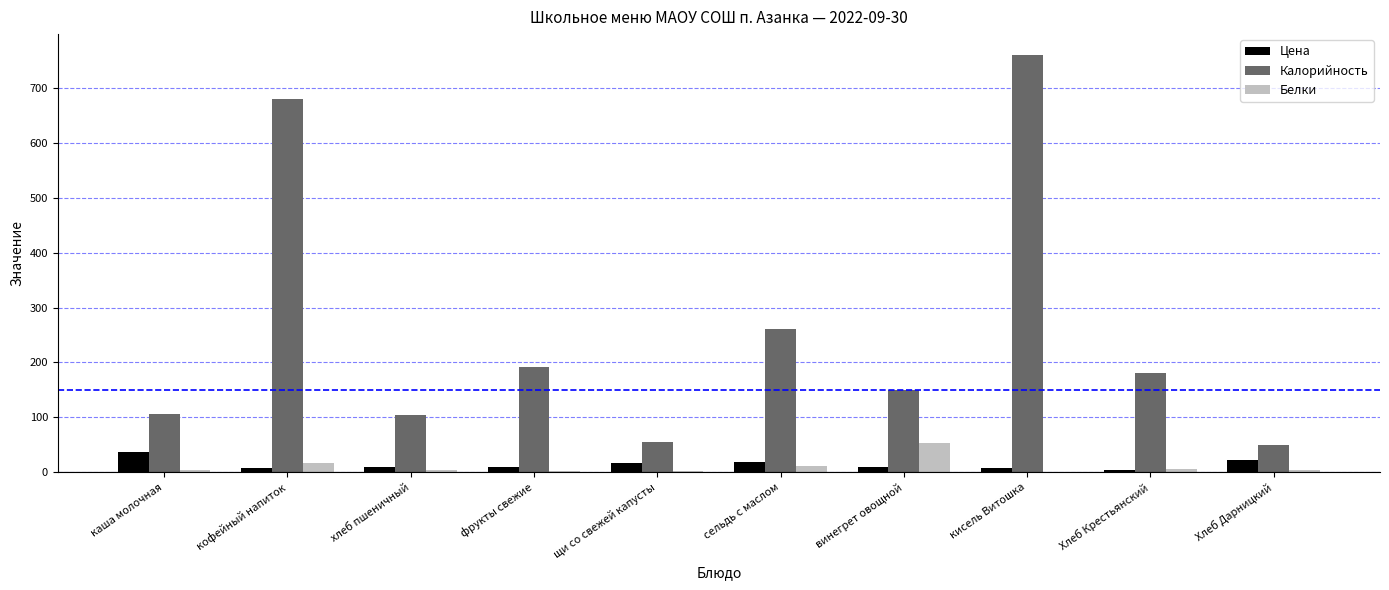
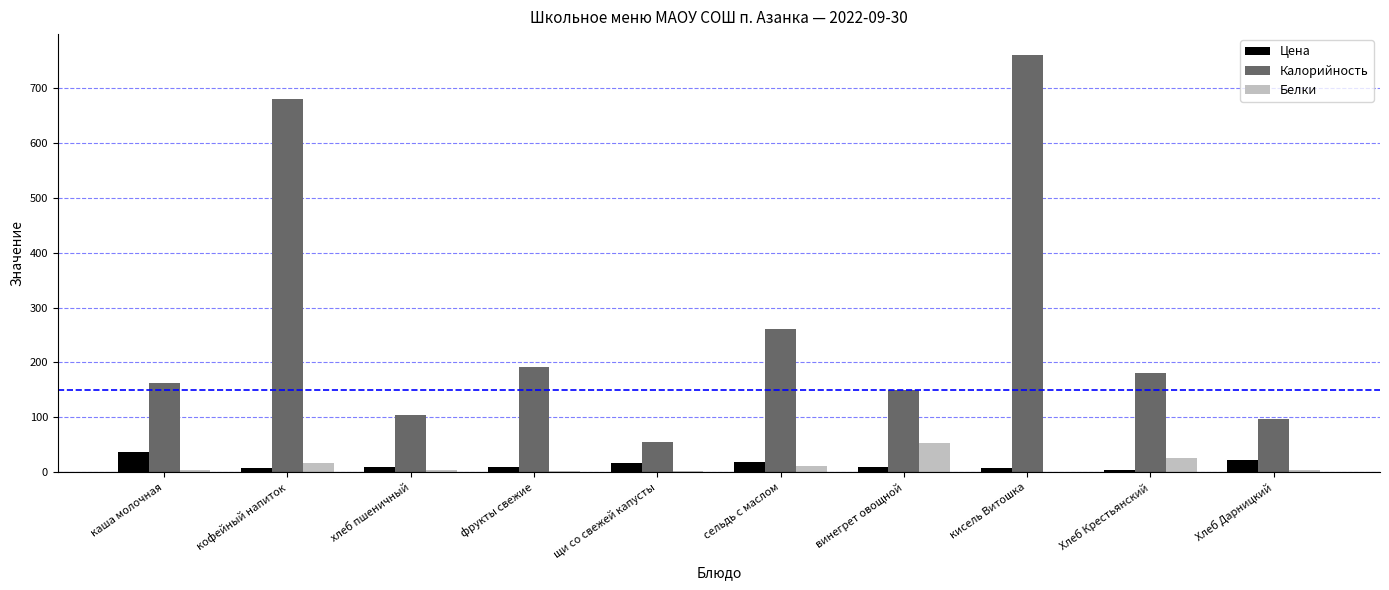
  {
    "Цена": {
      "каша молочная": 40,
      "кофейный напиток": 10,
      "хлеб пшеничный": 10,
      "фрукты свежие": 10,
      "щи со свежей капусты": 20,
      "сельдь с маслом": 20,
      "винегрет овощной": 10,
      "кисель Витошка": 10,
      "Хлеб Дарницкий": 20
    },
    "Калорийность": {
-     "каша молочная": 110,
+     "каша молочная": 160,
      "кофейный напиток": 680,
      "хлеб пшеничный": 100,
      "фрукты свежие": 190,
      "щи со свежей капусты": 50,
      "сельдь с маслом": 260,
      "винегрет овощной": 150,
      "кисель Витошка": 760,
      "Хлеб Крестьянский": 180,
-     "Хлеб Дарницкий": 50
+     "Хлеб Дарницкий": 100
    },
    "Белки": {
      "каша молочная": 0,
      "кофейный напиток": 20,
      "хлеб пшеничный": 0,
      "сельдь с маслом": 10,
      "винегрет овощной": 50,
      "кисель Витошка": 0,
-     "Хлеб Крестьянский": 10
+     "Хлеб Крестьянский": 30
    }
  }
